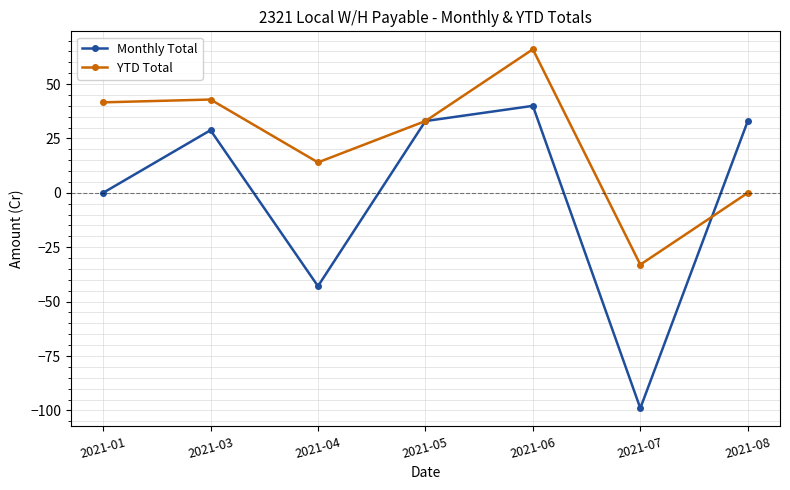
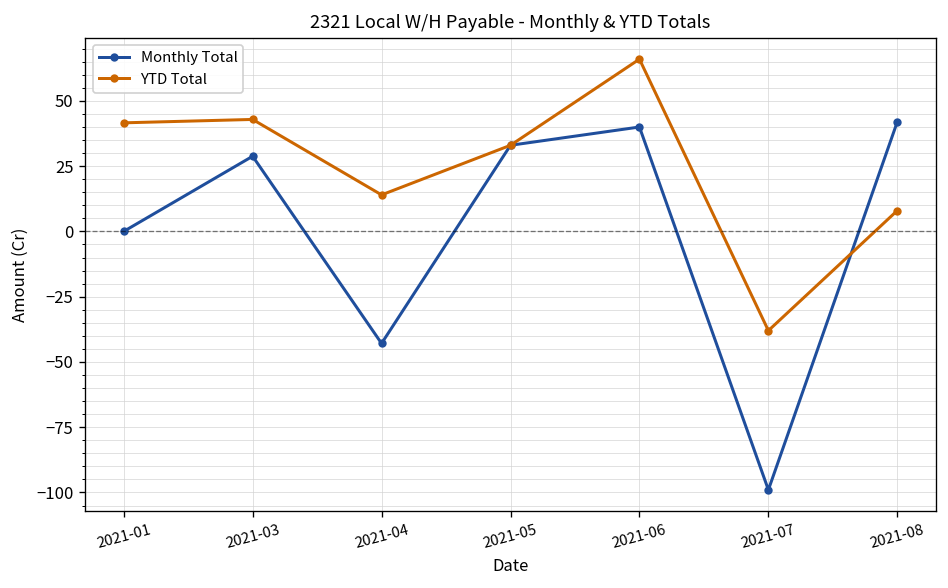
  {
    "Monthly Total": {
      "2021-01": 0,
      "2021-03": 29,
      "2021-04": -43,
      "2021-06": 40,
      "2021-07": -99,
-     "2021-08": 33
+     "2021-08": 42
    },
    "YTD Total": {
      "2021-01": 42,
      "2021-03": 43,
      "2021-04": 14,
      "2021-06": 66,
-     "2021-07": -33,
-     "2021-08": 0
+     "2021-07": -38,
+     "2021-08": 8
    }
  }
